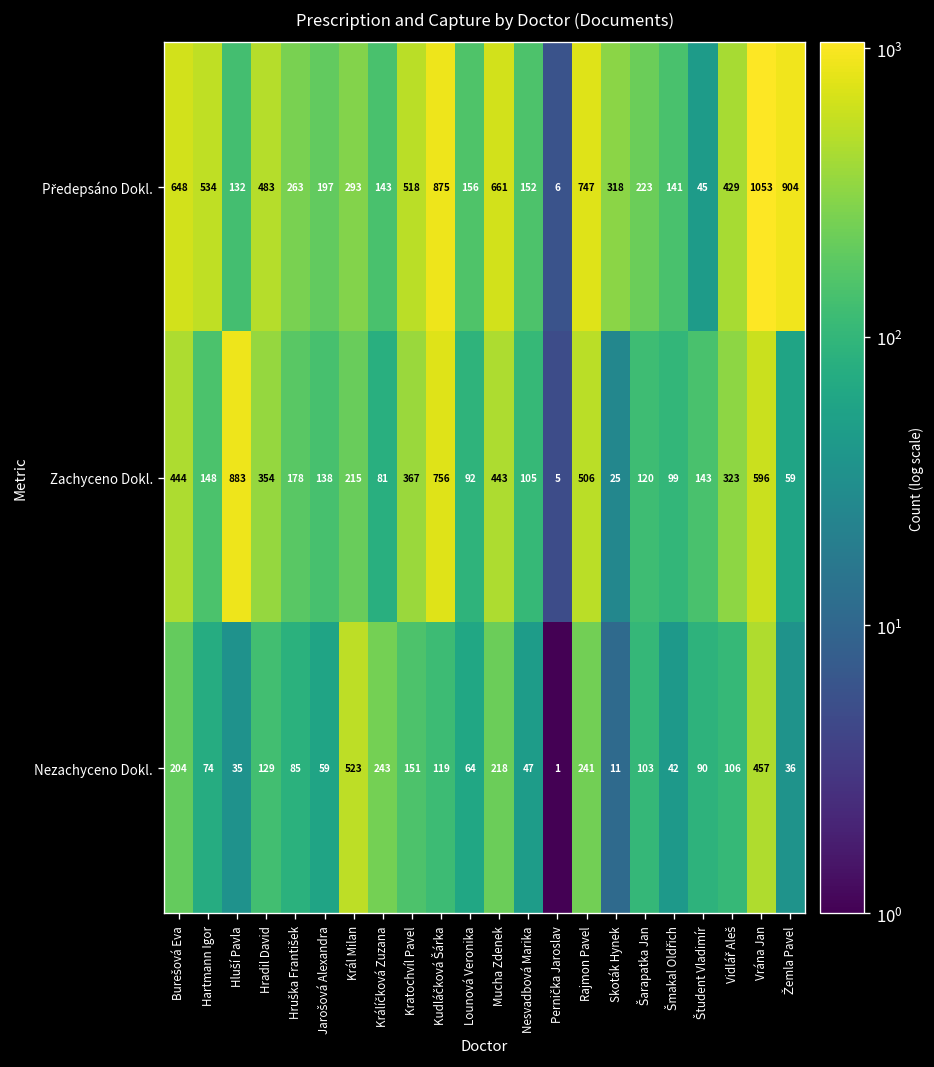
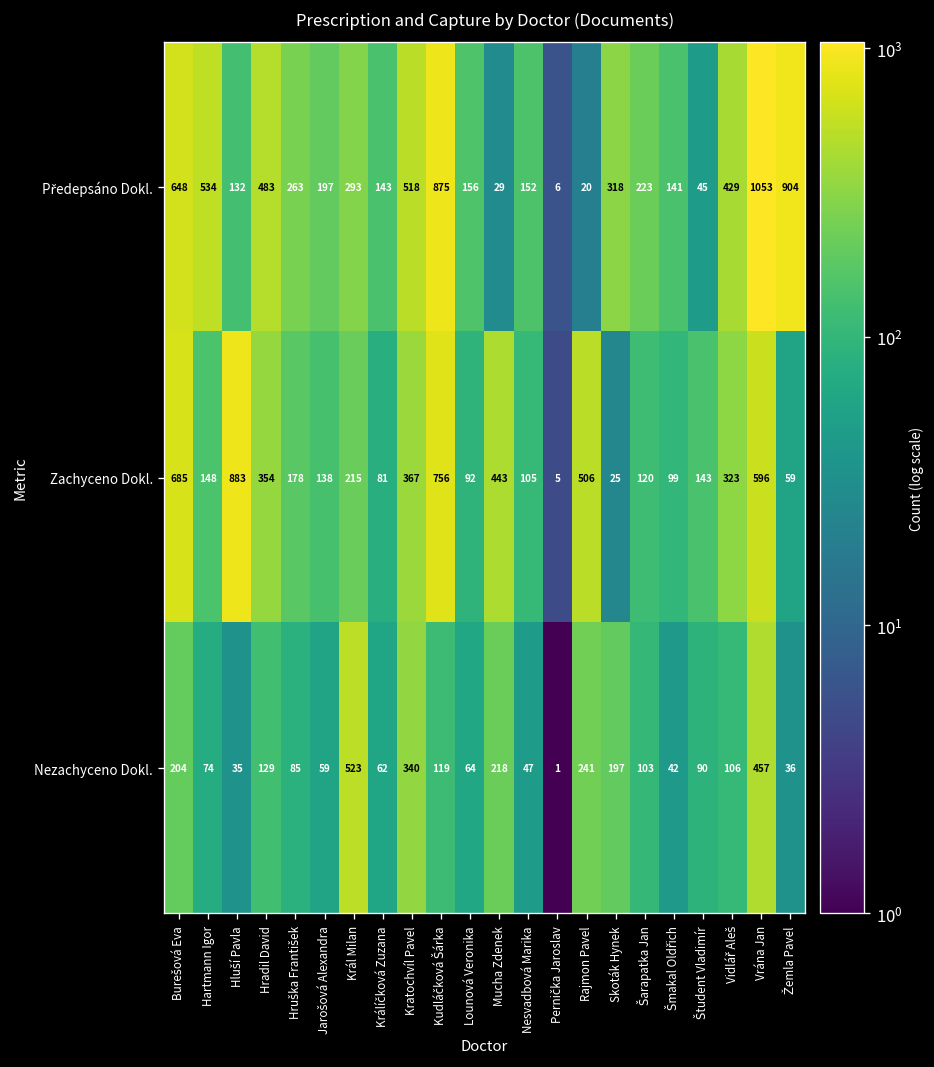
  {
    "Předepsáno Dokl.": {
      "Burešová Eva": 648,
      "Hartmann Igor": 534,
      "Hluší Pavla": 132,
      "Hradil David": 483,
      "Hruška František": 263,
      "Jarošová Alexandra": 197,
      "Král Milan": 293,
      "Králíčková Zuzana": 143,
      "Kratochvíl Pavel": 518,
      "Kudláčková Šárka": 875,
      "Lounová Veronika": 156,
-     "Mucha Zdenek": 661,
+     "Mucha Zdenek": 29,
      "Nesvadbová Marika": 152,
      "Pernička Jaroslav": 6,
-     "Rajmon Pavel": 747,
+     "Rajmon Pavel": 20,
      "Skoták Hynek": 318,
      "Šarapatka Jan": 223,
      "Šmakal Oldřich": 141,
      "Študent Vladimír": 45,
      "Vidlář Aleš": 429,
      "Vrána Jan": 1053,
      "Žemla Pavel": 904
    },
    "Zachyceno Dokl.": {
-     "Burešová Eva": 444,
+     "Burešová Eva": 685,
      "Hartmann Igor": 148,
      "Hluší Pavla": 883,
      "Hradil David": 354,
      "Hruška František": 178,
      "Jarošová Alexandra": 138,
      "Král Milan": 215,
      "Králíčková Zuzana": 81,
      "Kratochvíl Pavel": 367,
      "Kudláčková Šárka": 756,
      "Lounová Veronika": 92,
      "Mucha Zdenek": 443,
      "Nesvadbová Marika": 105,
      "Pernička Jaroslav": 5,
      "Rajmon Pavel": 506,
      "Skoták Hynek": 25,
      "Šarapatka Jan": 120,
      "Šmakal Oldřich": 99,
      "Študent Vladimír": 143,
      "Vidlář Aleš": 323,
      "Vrána Jan": 596,
      "Žemla Pavel": 59
    },
    "Nezachyceno Dokl.": {
      "Burešová Eva": 204,
      "Hartmann Igor": 74,
      "Hluší Pavla": 35,
      "Hradil David": 129,
      "Hruška František": 85,
      "Jarošová Alexandra": 59,
      "Král Milan": 523,
-     "Králíčková Zuzana": 243,
-     "Kratochvíl Pavel": 151,
+     "Králíčková Zuzana": 62,
+     "Kratochvíl Pavel": 340,
      "Kudláčková Šárka": 119,
      "Lounová Veronika": 64,
      "Mucha Zdenek": 218,
      "Nesvadbová Marika": 47,
      "Pernička Jaroslav": 1,
      "Rajmon Pavel": 241,
-     "Skoták Hynek": 11,
+     "Skoták Hynek": 197,
      "Šarapatka Jan": 103,
      "Šmakal Oldřich": 42,
      "Študent Vladimír": 90,
      "Vidlář Aleš": 106,
      "Vrána Jan": 457,
      "Žemla Pavel": 36
    }
  }
